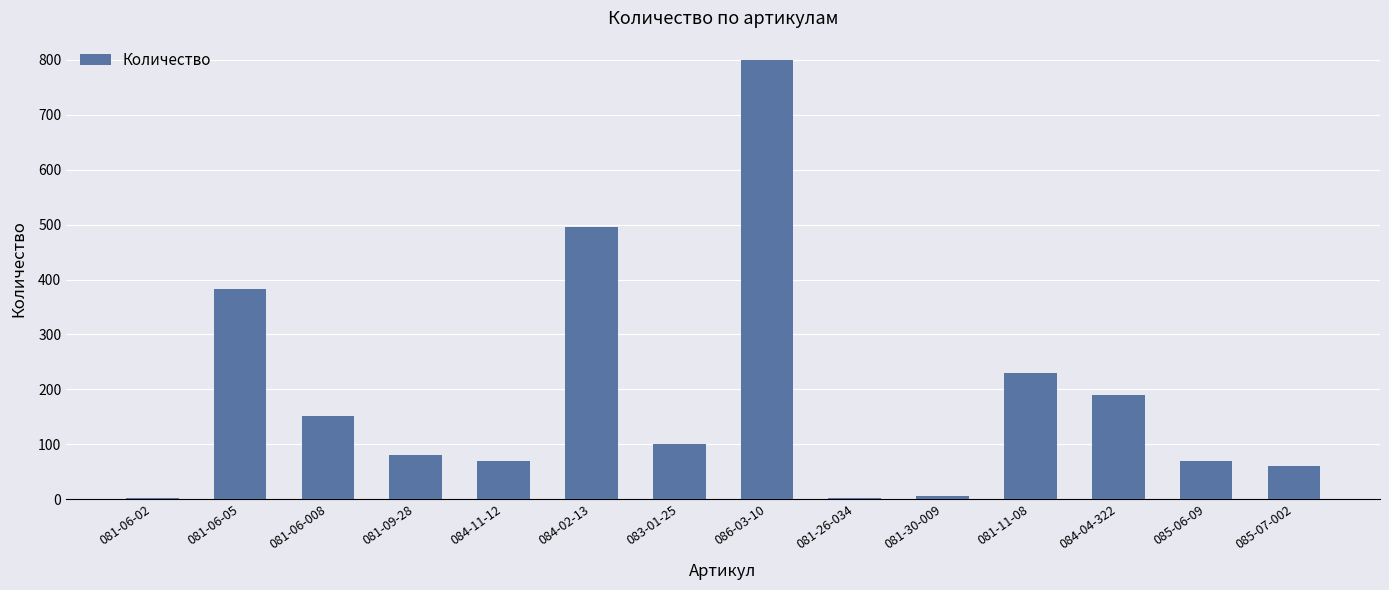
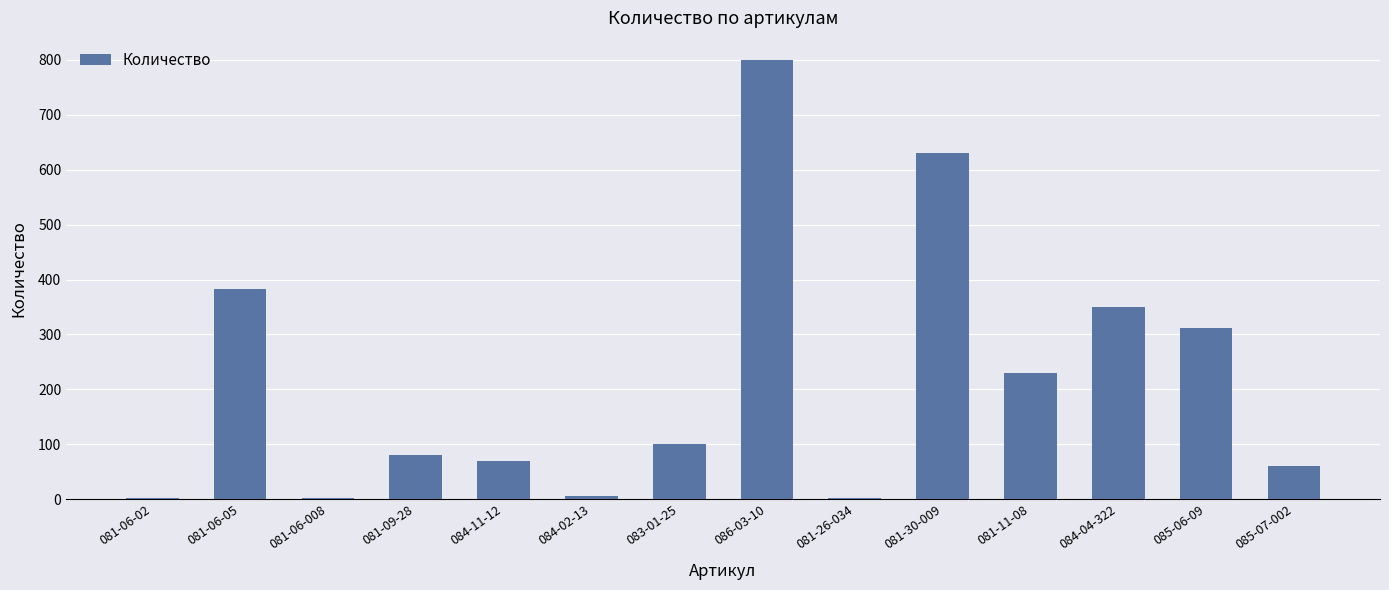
  {
    "081-06-05": 380,
-   "081-06-008": 150,
+   "081-06-008": 0,
    "081-09-28": 80,
    "084-11-12": 70,
-   "084-02-13": 500,
+   "084-02-13": 10,
    "083-01-25": 100,
    "086-03-10": 800,
-   "081-30-009": 10,
+   "081-30-009": 630,
    "081-11-08": 230,
-   "084-04-322": 190,
-   "085-06-09": 70,
+   "084-04-322": 350,
+   "085-06-09": 310,
    "085-07-002": 60
  }
